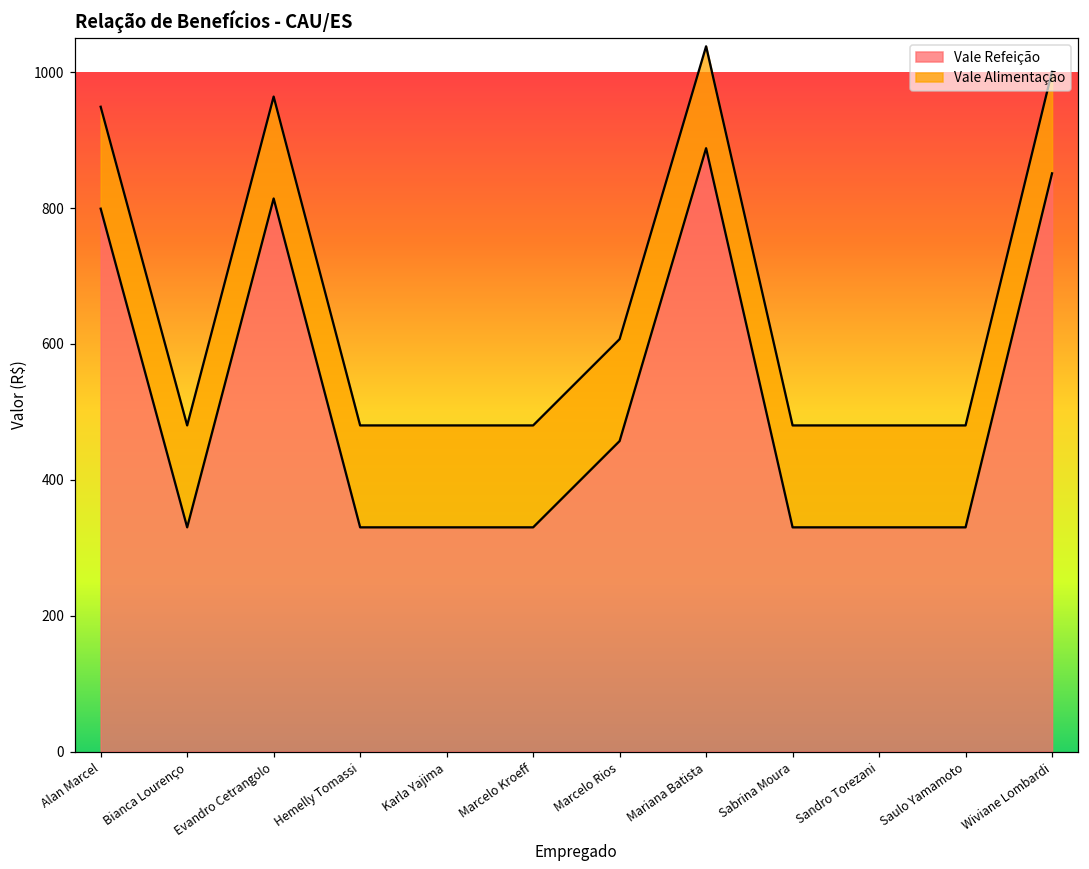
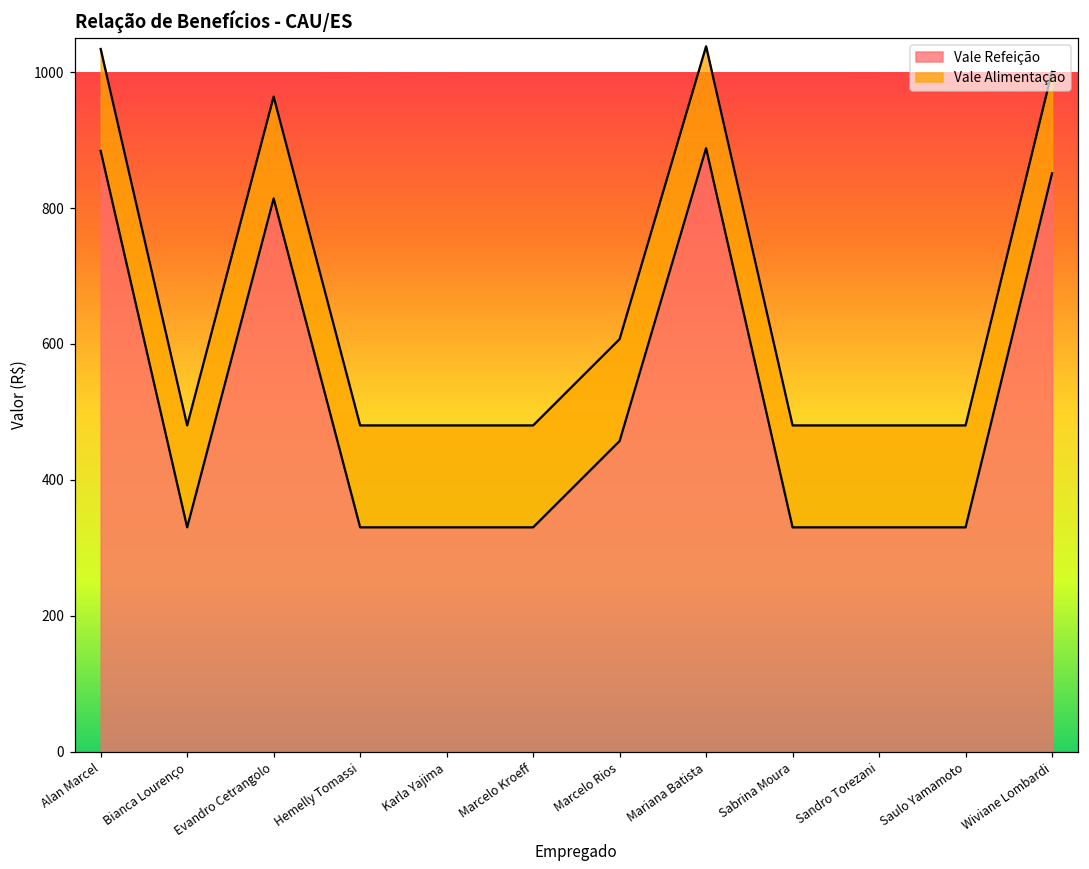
  {
    "Vale Refeição": {
-     "Alan Marcel": 800,
+     "Alan Marcel": 880,
      "Bianca Lourenço": 330,
      "Evandro Cetrangolo": 810,
      "Hemelly Tomassi": 330,
      "Karla Yajima": 330,
      "Marcelo Kroeff": 330,
      "Marcelo Rios": 460,
      "Mariana Batista": 890,
      "Sabrina Moura": 330,
      "Sandro Torezani": 330,
      "Saulo Yamamoto": 330,
      "Wiviane Lombardi": 850
    },
    "Vale Alimentação": {
      "Alan Marcel": 150,
      "Bianca Lourenço": 150,
      "Evandro Cetrangolo": 150,
      "Hemelly Tomassi": 150,
      "Karla Yajima": 150,
      "Marcelo Kroeff": 150,
      "Marcelo Rios": 150,
      "Mariana Batista": 150,
      "Sabrina Moura": 150,
      "Sandro Torezani": 150,
      "Saulo Yamamoto": 150
    }
  }
